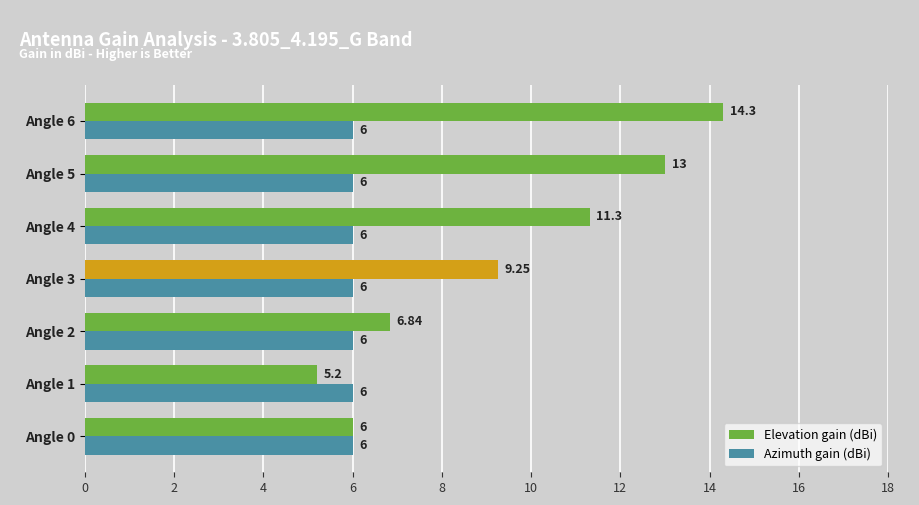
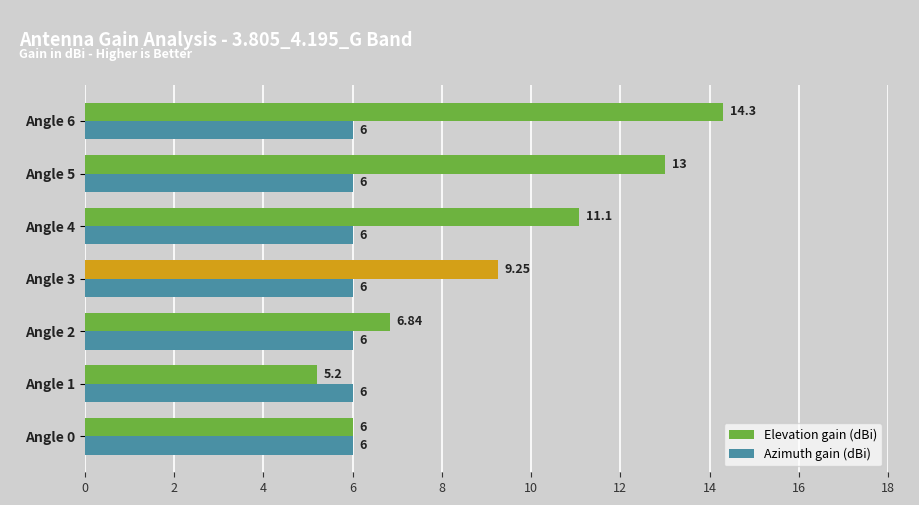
  {
    "Elevation gain (dBi)": {
      "Angle 6": 14.3,
      "Angle 5": 13,
-     "Angle 4": 11.3,
+     "Angle 4": 11.1,
      "Angle 3": 9.25,
      "Angle 2": 6.84,
      "Angle 1": 5.2,
      "Angle 0": 6
    },
    "Azimuth gain (dBi)": {
      "Angle 6": 6,
      "Angle 5": 6,
      "Angle 4": 6,
      "Angle 3": 6,
      "Angle 2": 6,
      "Angle 1": 6,
      "Angle 0": 6
    }
  }
